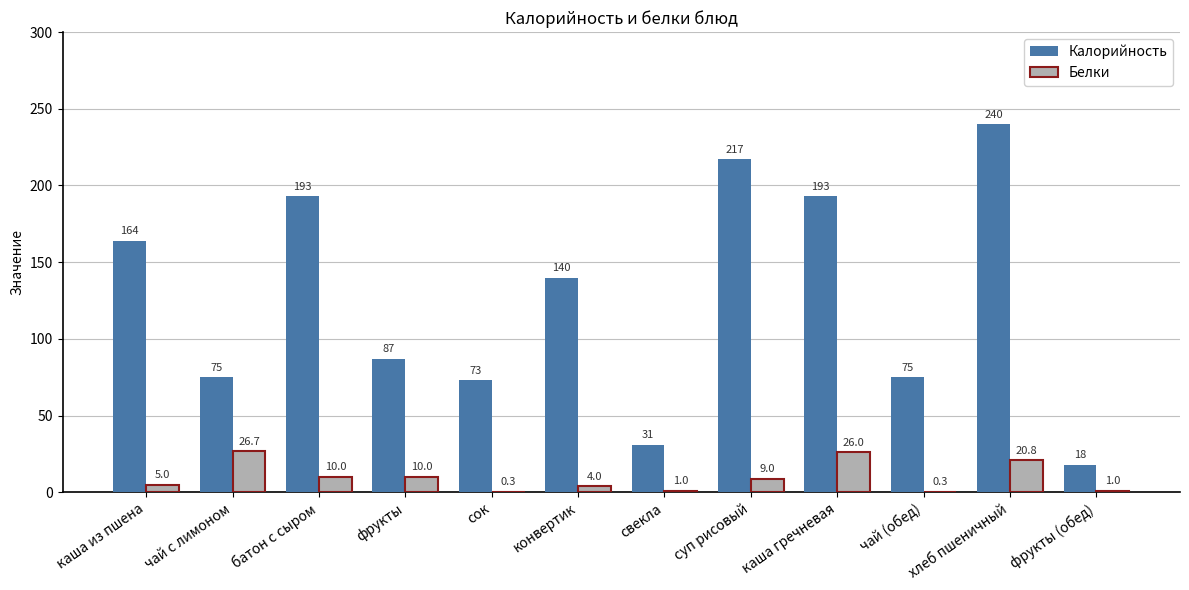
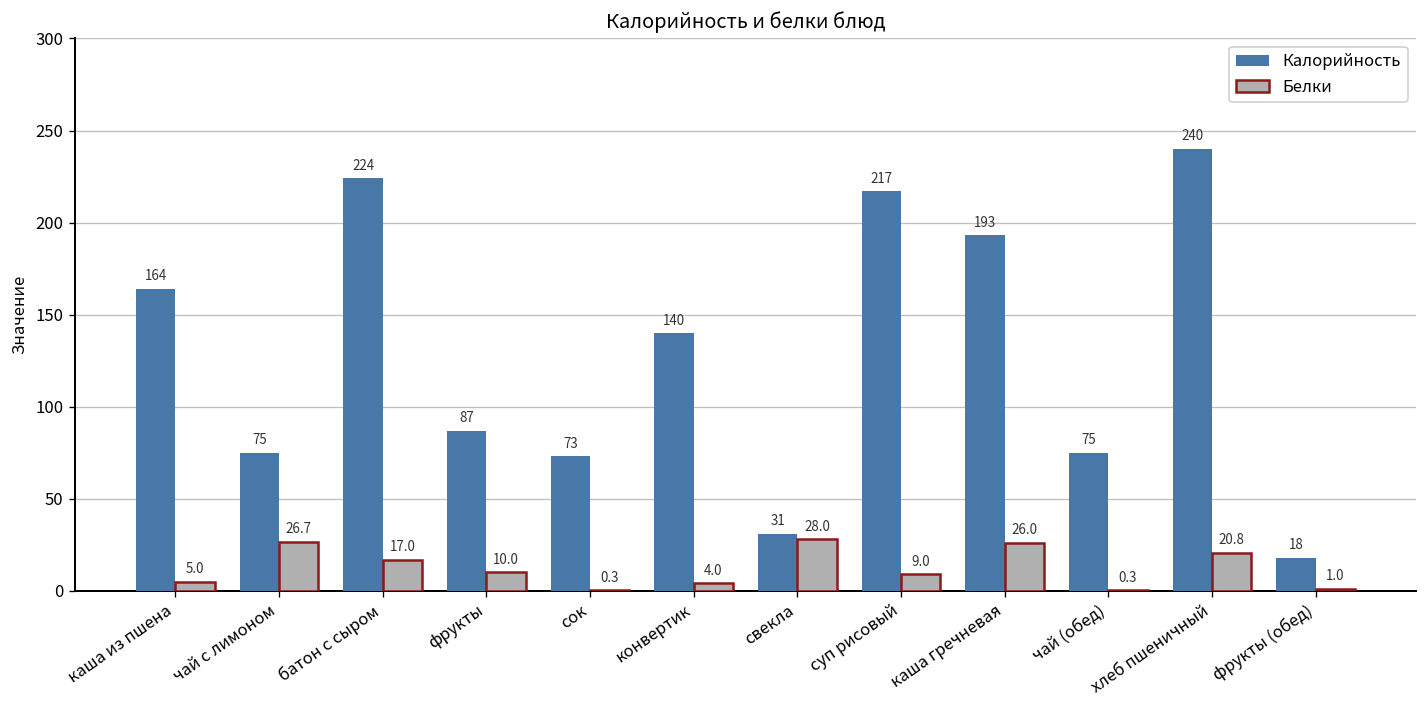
  {
    "Калорийность": {
      "каша из пшена": 164,
      "чай с лимоном": 75,
-     "батон с сыром": 193,
+     "батон с сыром": 224,
      "фрукты": 87,
      "сок": 73,
      "конвертик": 140,
      "свекла": 31,
      "суп рисовый": 217,
      "каша гречневая": 193,
      "чай (обед)": 75,
      "хлеб пшеничный": 240,
      "фрукты (обед)": 18
    },
    "Белки": {
      "каша из пшена": 5.0,
      "чай с лимоном": 26.7,
-     "батон с сыром": 10.0,
+     "батон с сыром": 17.0,
      "фрукты": 10.0,
      "сок": 0.3,
      "конвертик": 4.0,
-     "свекла": 1.0,
+     "свекла": 28.0,
      "суп рисовый": 9.0,
      "каша гречневая": 26.0,
      "чай (обед)": 0.3,
      "хлеб пшеничный": 20.8,
      "фрукты (обед)": 1.0
    }
  }
